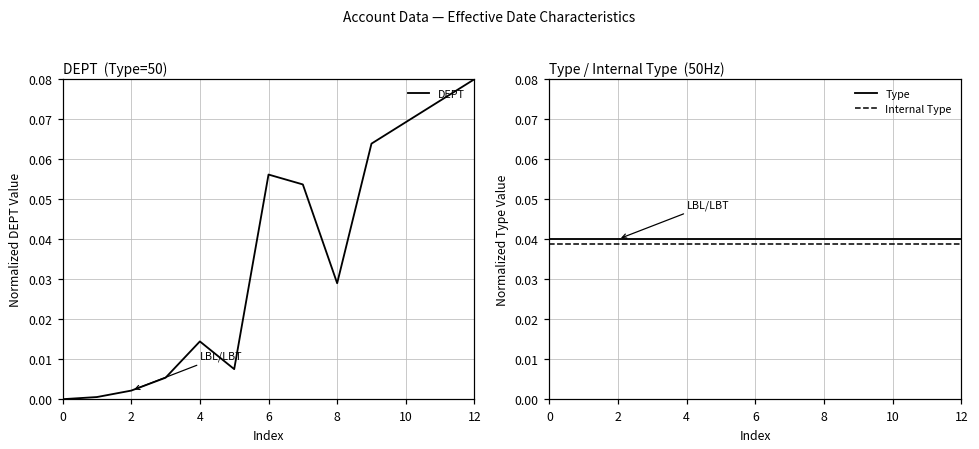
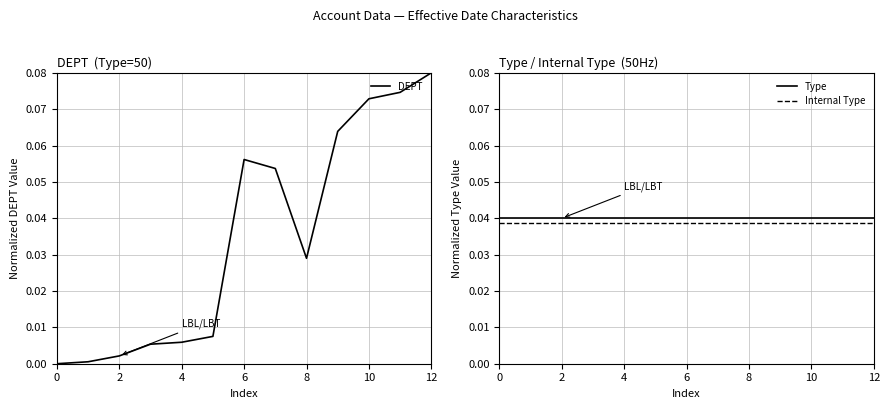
  {
    "DEPT (Type=50)": {
      "0": 0.000,
      "2": 0.002,
-     "4": 0.014,
+     "4": 0.006,
      "6": 0.056,
      "8": 0.029,
-     "10": 0.069,
+     "10": 0.073,
      "12": 0.080
    }
  }
